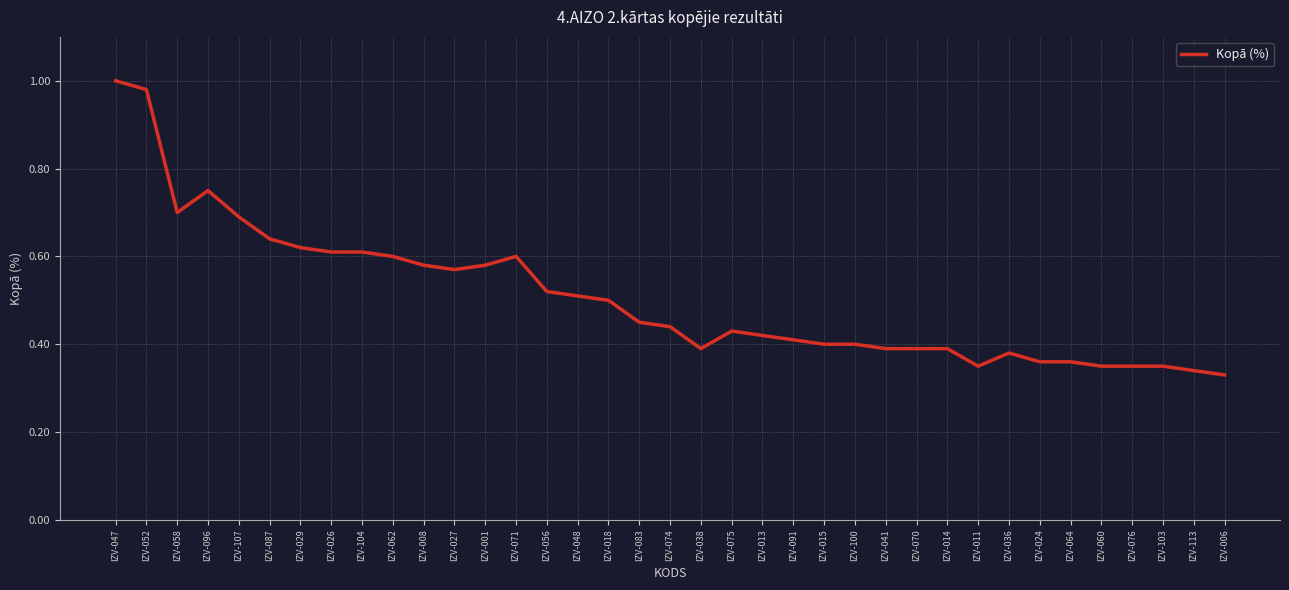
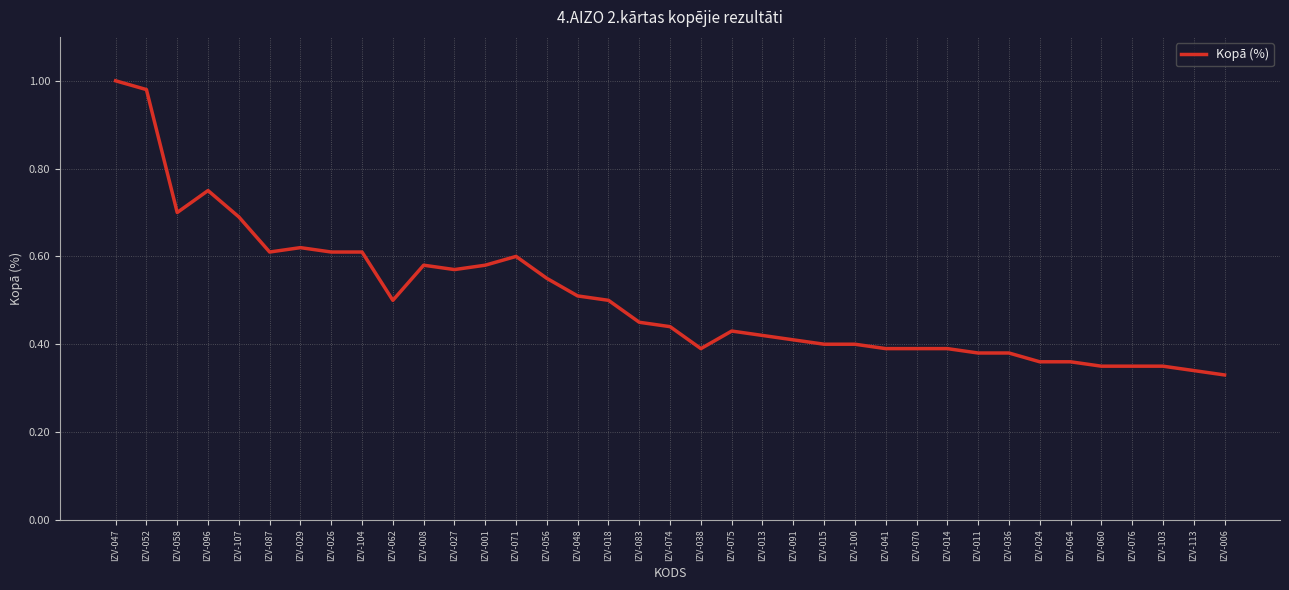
  {
    "IZV-047": 1.00,
    "IZV-052": 0.98,
    "IZV-058": 0.70,
    "IZV-096": 0.75,
    "IZV-107": 0.69,
-   "IZV-087": 0.64,
+   "IZV-087": 0.61,
    "IZV-029": 0.62,
    "IZV-026": 0.61,
    "IZV-104": 0.61,
-   "IZV-062": 0.6,
+   "IZV-062": 0.5,
    "IZV-008": 0.58,
    "IZV-027": 0.57,
    "IZV-001": 0.58,
    "IZV-071": 0.60,
-   "IZV-056": 0.52,
+   "IZV-056": 0.55,
    "IZV-048": 0.51,
    "IZV-018": 0.50,
    "IZV-083": 0.45,
    "IZV-074": 0.44,
    "IZV-038": 0.39,
    "IZV-075": 0.43,
    "IZV-013": 0.42,
    "IZV-091": 0.41,
    "IZV-015": 0.40,
    "IZV-100": 0.40,
    "IZV-041": 0.39,
    "IZV-070": 0.39,
    "IZV-014": 0.39,
-   "IZV-011": 0.35,
+   "IZV-011": 0.38,
    "IZV-036": 0.38,
    "IZV-024": 0.36,
    "IZV-064": 0.36,
    "IZV-060": 0.35,
    "IZV-076": 0.35,
    "IZV-103": 0.35,
    "IZV-113": 0.34,
    "IZV-006": 0.33
  }
